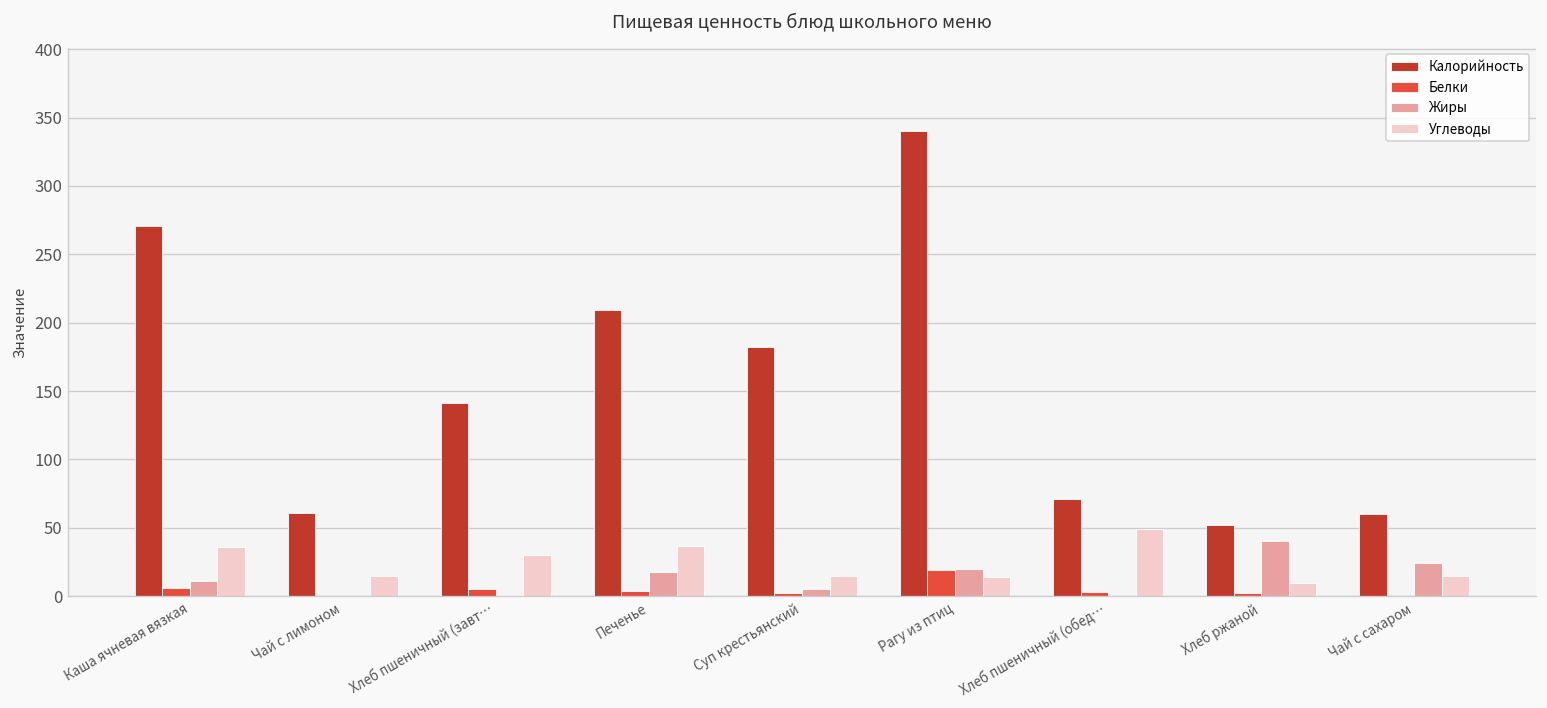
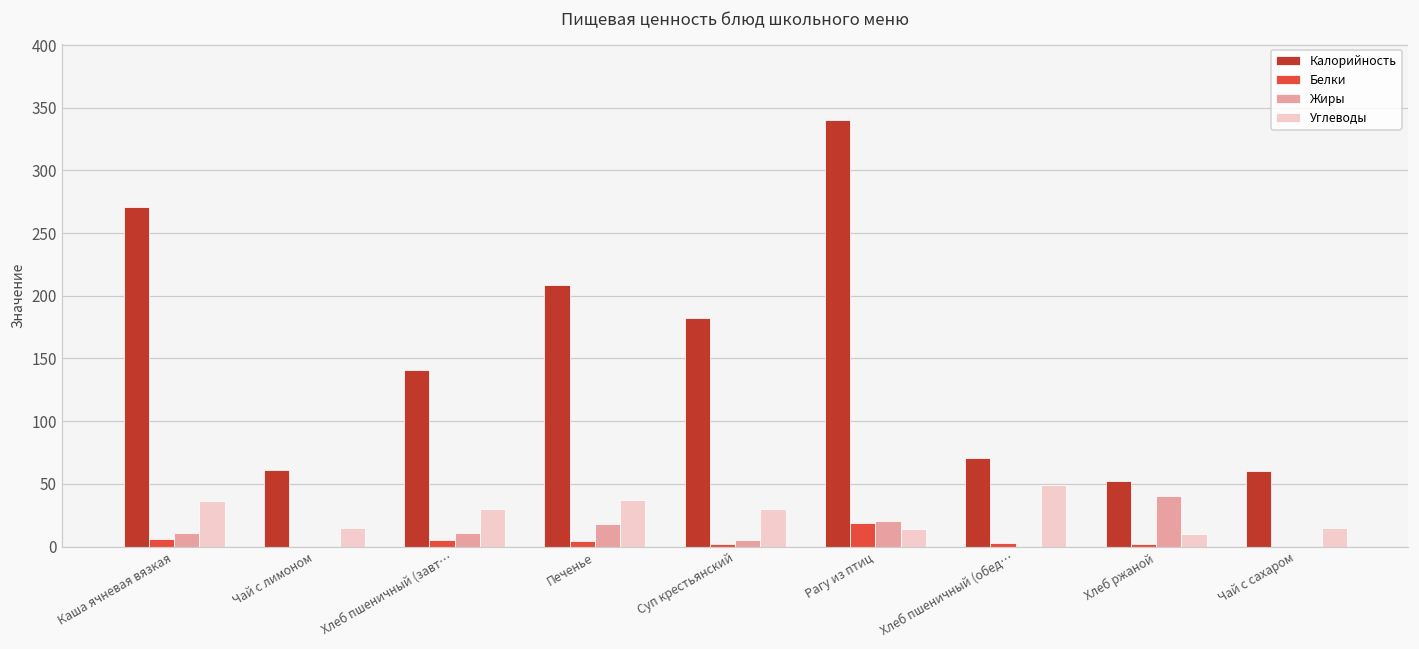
  {
    "Жиры": {
      "Каша ячневая вязкая": 11,
      "Чай с лимоном": 0,
-     "Хлеб пшеничный (завт…": 1,
+     "Хлеб пшеничный (завт…": 11,
      "Печенье": 18,
      "Суп крестьянский": 5,
      "Рагу из птиц": 20,
      "Хлеб пшеничный (обед…": 0,
      "Хлеб ржаной": 40,
-     "Чай с сахаром": 24
+     "Чай с сахаром": 0
    },
    "Углеводы": {
      "Каша ячневая вязкая": 36,
      "Чай с лимоном": 15,
      "Хлеб пшеничный (завт…": 30,
      "Печенье": 37,
-     "Суп крестьянский": 15,
+     "Суп крестьянский": 30,
      "Рагу из птиц": 14,
      "Хлеб пшеничный (обед…": 49,
      "Хлеб ржаной": 10,
      "Чай с сахаром": 15
    }
  }
